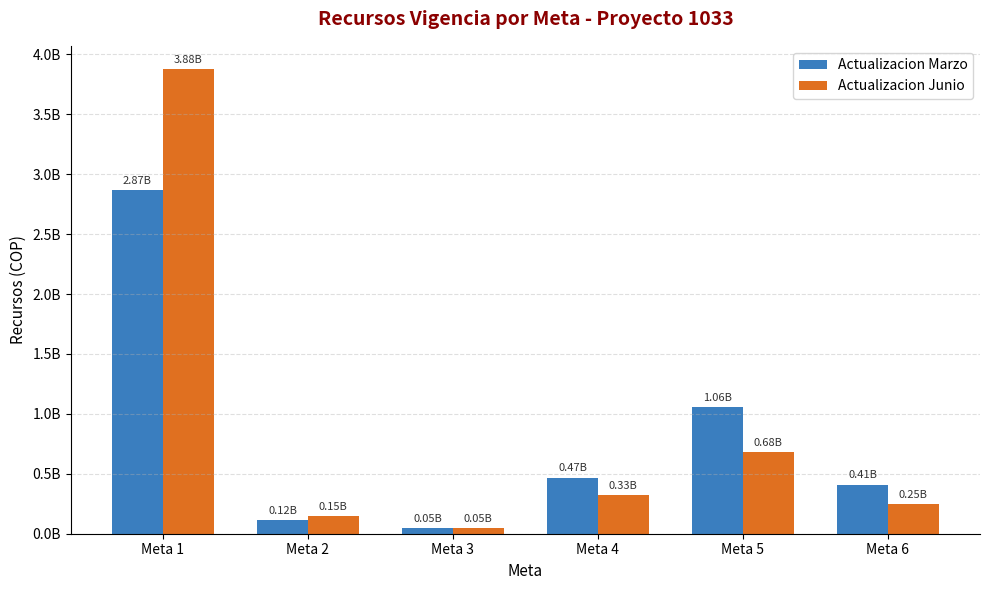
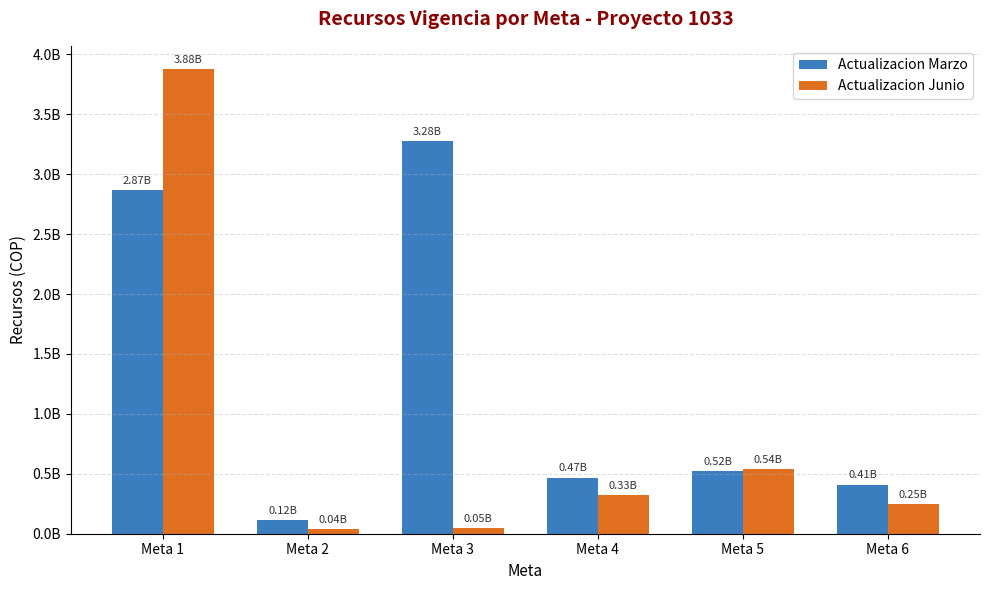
  {
    "Actualizacion Marzo": {
      "Meta 1": "2.87B",
      "Meta 2": "0.12B",
-     "Meta 3": "0.05B",
+     "Meta 3": "3.28B",
      "Meta 4": "0.47B",
-     "Meta 5": "1.06B",
+     "Meta 5": "0.52B",
      "Meta 6": "0.41B"
    },
    "Actualizacion Junio": {
      "Meta 1": "3.88B",
-     "Meta 2": "0.15B",
+     "Meta 2": "0.04B",
      "Meta 3": "0.05B",
      "Meta 4": "0.33B",
-     "Meta 5": "0.68B",
+     "Meta 5": "0.54B",
      "Meta 6": "0.25B"
    }
  }
